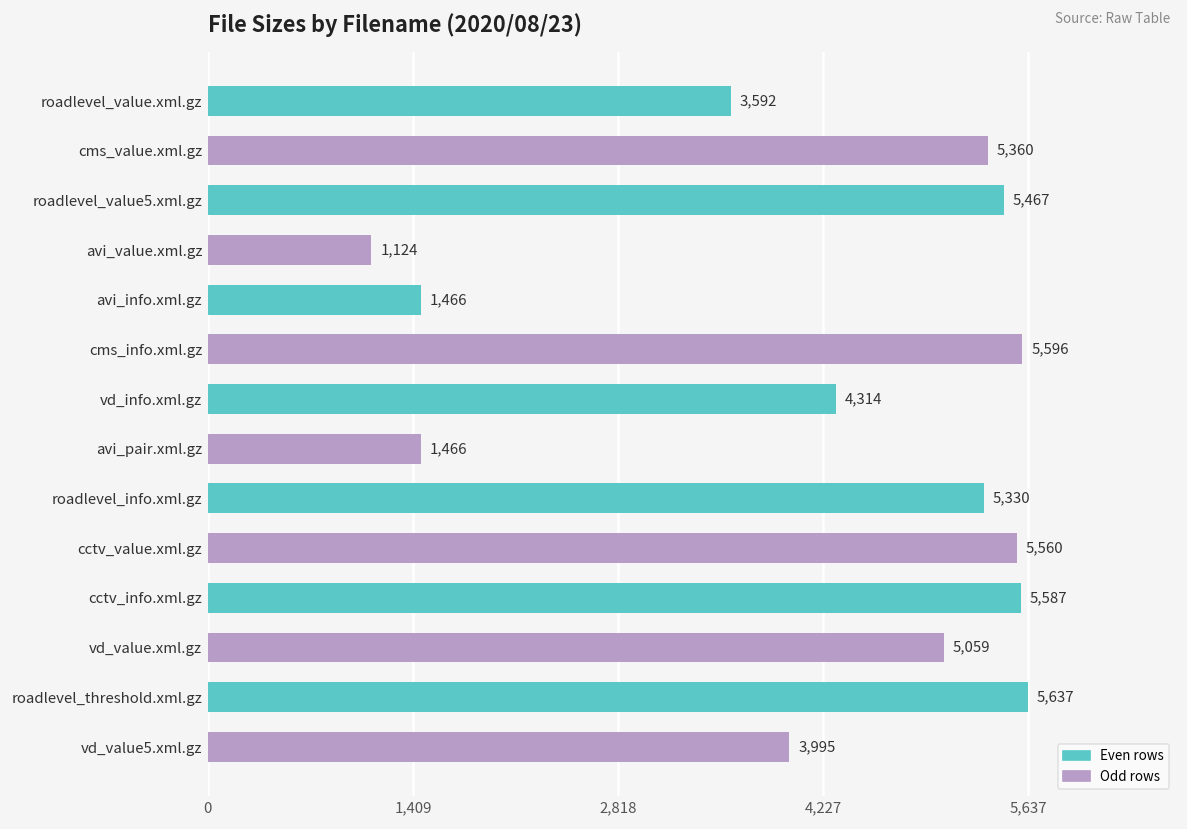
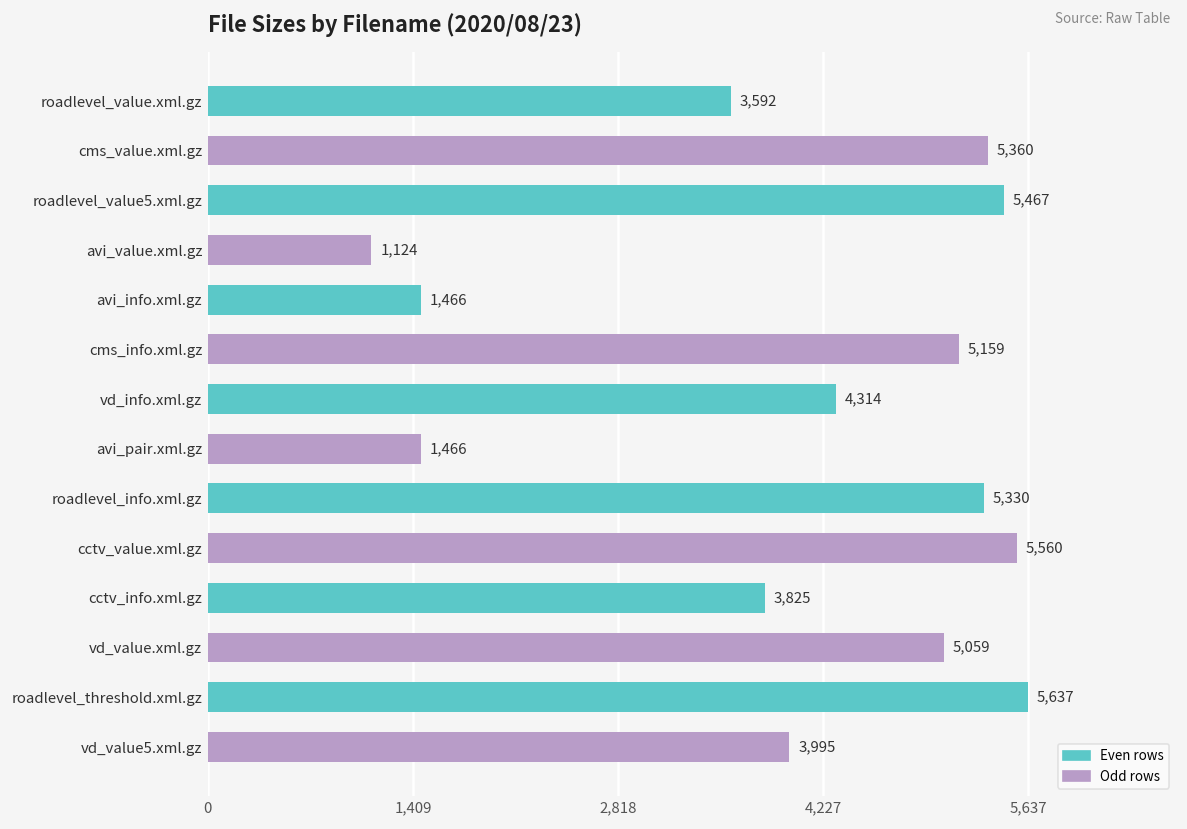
  {
    "roadlevel_value.xml.gz": "3,592",
    "cms_value.xml.gz": "5,360",
    "roadlevel_value5.xml.gz": "5,467",
    "avi_value.xml.gz": "1,124",
    "avi_info.xml.gz": "1,466",
-   "cms_info.xml.gz": "5,596",
+   "cms_info.xml.gz": "5,159",
    "vd_info.xml.gz": "4,314",
    "avi_pair.xml.gz": "1,466",
    "roadlevel_info.xml.gz": "5,330",
    "cctv_value.xml.gz": "5,560",
-   "cctv_info.xml.gz": "5,587",
+   "cctv_info.xml.gz": "3,825",
    "vd_value.xml.gz": "5,059",
    "roadlevel_threshold.xml.gz": "5,637",
    "vd_value5.xml.gz": "3,995"
  }
